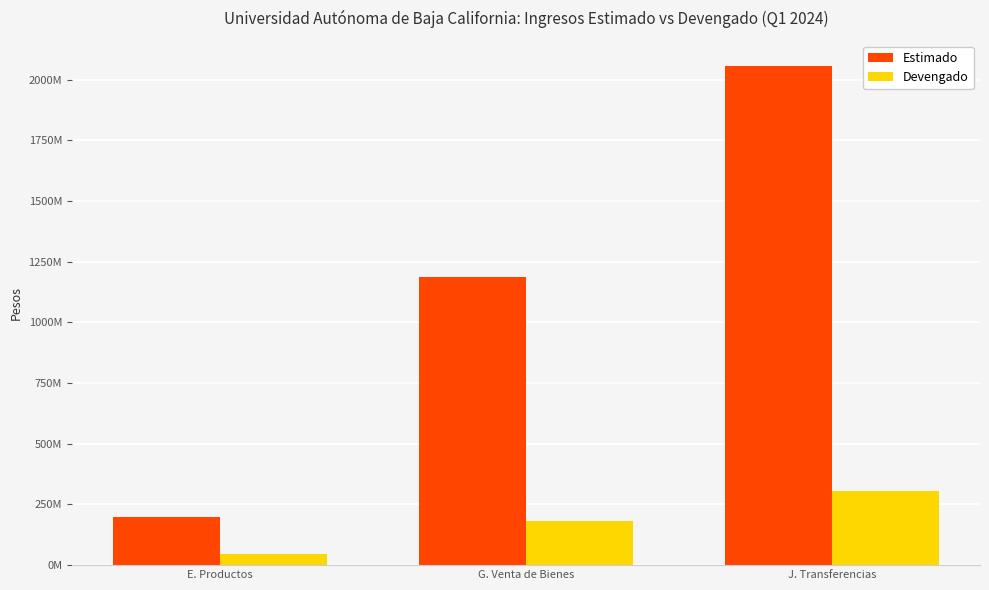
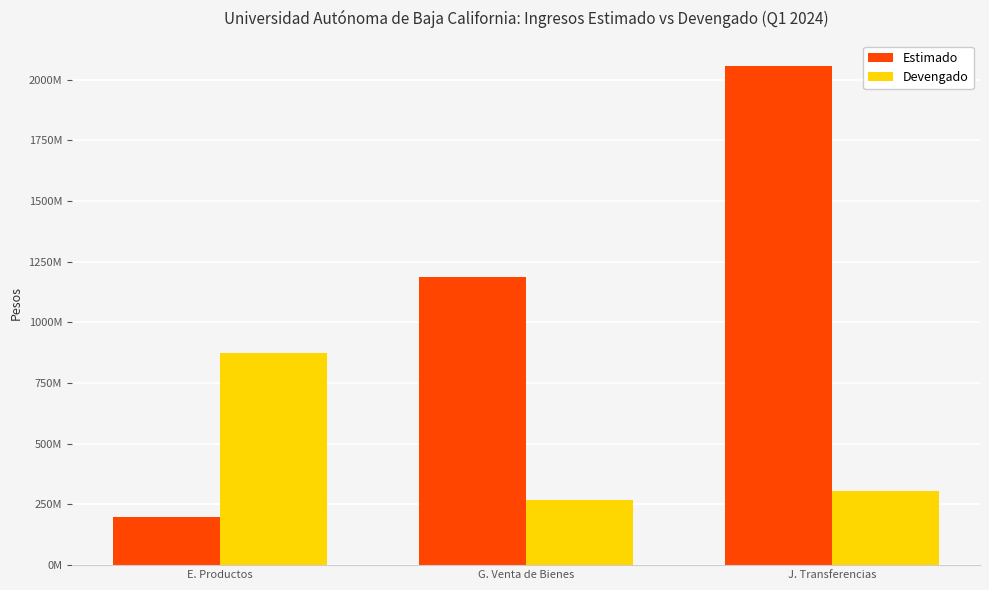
  {
    "Estimado": {
      "E. Productos": 200000000,
      "G. Venta de Bienes": 1190000000,
      "J. Transferencias": 2060000000
    },
    "Devengado": {
-     "E. Productos": 40000000,
-     "G. Venta de Bienes": 180000000,
+     "E. Productos": 870000000,
+     "G. Venta de Bienes": 270000000,
      "J. Transferencias": 310000000
    }
  }
